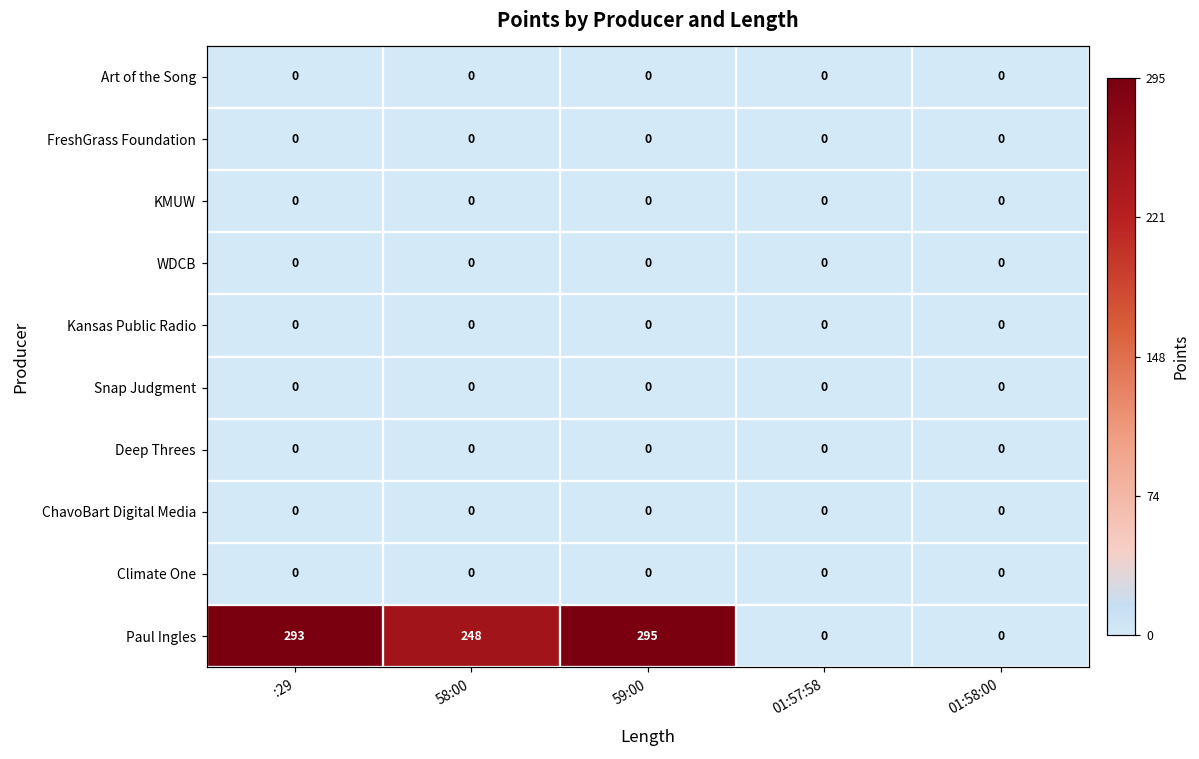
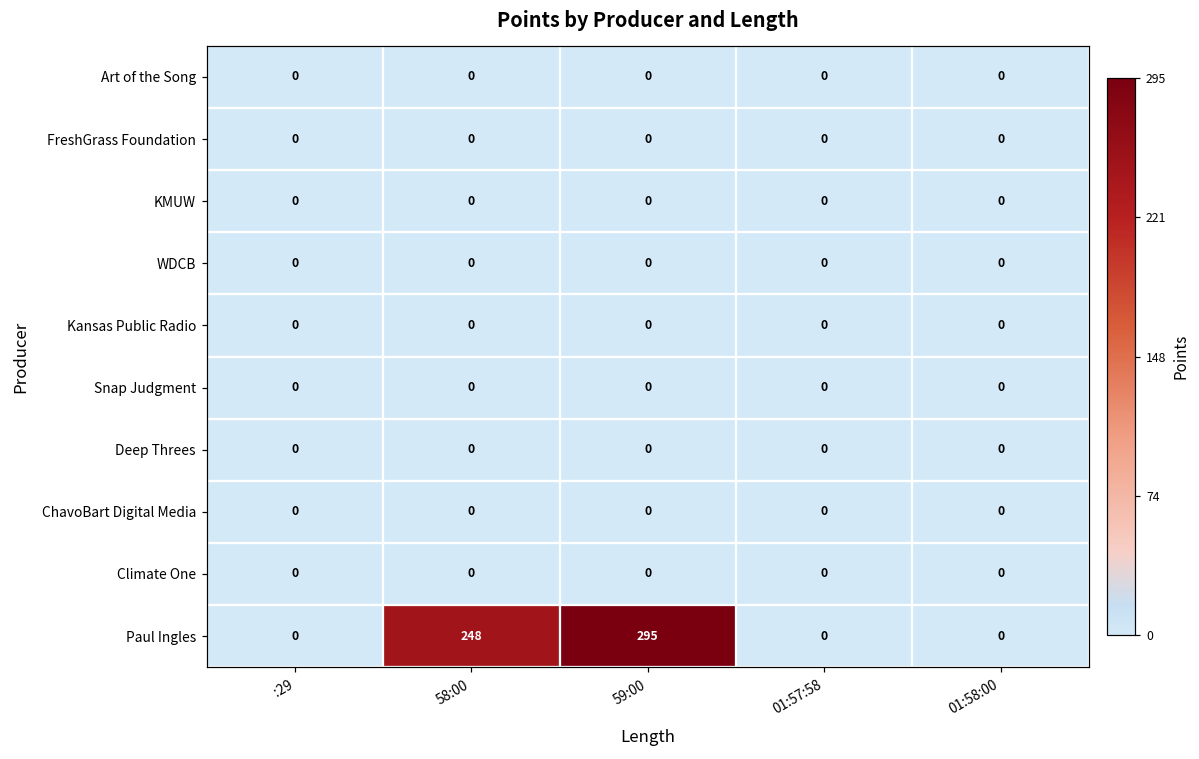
  {
    "Art of the Song": {
      ":29": 0,
      "58:00": 0,
      "59:00": 0,
      "01:57:58": 0,
      "01:58:00": 0
    },
    "FreshGrass Foundation": {
      ":29": 0,
      "58:00": 0,
      "59:00": 0,
      "01:57:58": 0,
      "01:58:00": 0
    },
    "KMUW": {
      ":29": 0,
      "58:00": 0,
      "59:00": 0,
      "01:57:58": 0,
      "01:58:00": 0
    },
    "WDCB": {
      ":29": 0,
      "58:00": 0,
      "59:00": 0,
      "01:57:58": 0,
      "01:58:00": 0
    },
    "Kansas Public Radio": {
      ":29": 0,
      "58:00": 0,
      "59:00": 0,
      "01:57:58": 0,
      "01:58:00": 0
    },
    "Snap Judgment": {
      ":29": 0,
      "58:00": 0,
      "59:00": 0,
      "01:57:58": 0,
      "01:58:00": 0
    },
    "Deep Threes": {
      ":29": 0,
      "58:00": 0,
      "59:00": 0,
      "01:57:58": 0,
      "01:58:00": 0
    },
    "ChavoBart Digital Media": {
      ":29": 0,
      "58:00": 0,
      "59:00": 0,
      "01:57:58": 0,
      "01:58:00": 0
    },
    "Climate One": {
      ":29": 0,
      "58:00": 0,
      "59:00": 0,
      "01:57:58": 0,
      "01:58:00": 0
    },
    "Paul Ingles": {
-     ":29": 293,
+     ":29": 0,
      "58:00": 248,
      "59:00": 295,
      "01:57:58": 0,
      "01:58:00": 0
    }
  }
